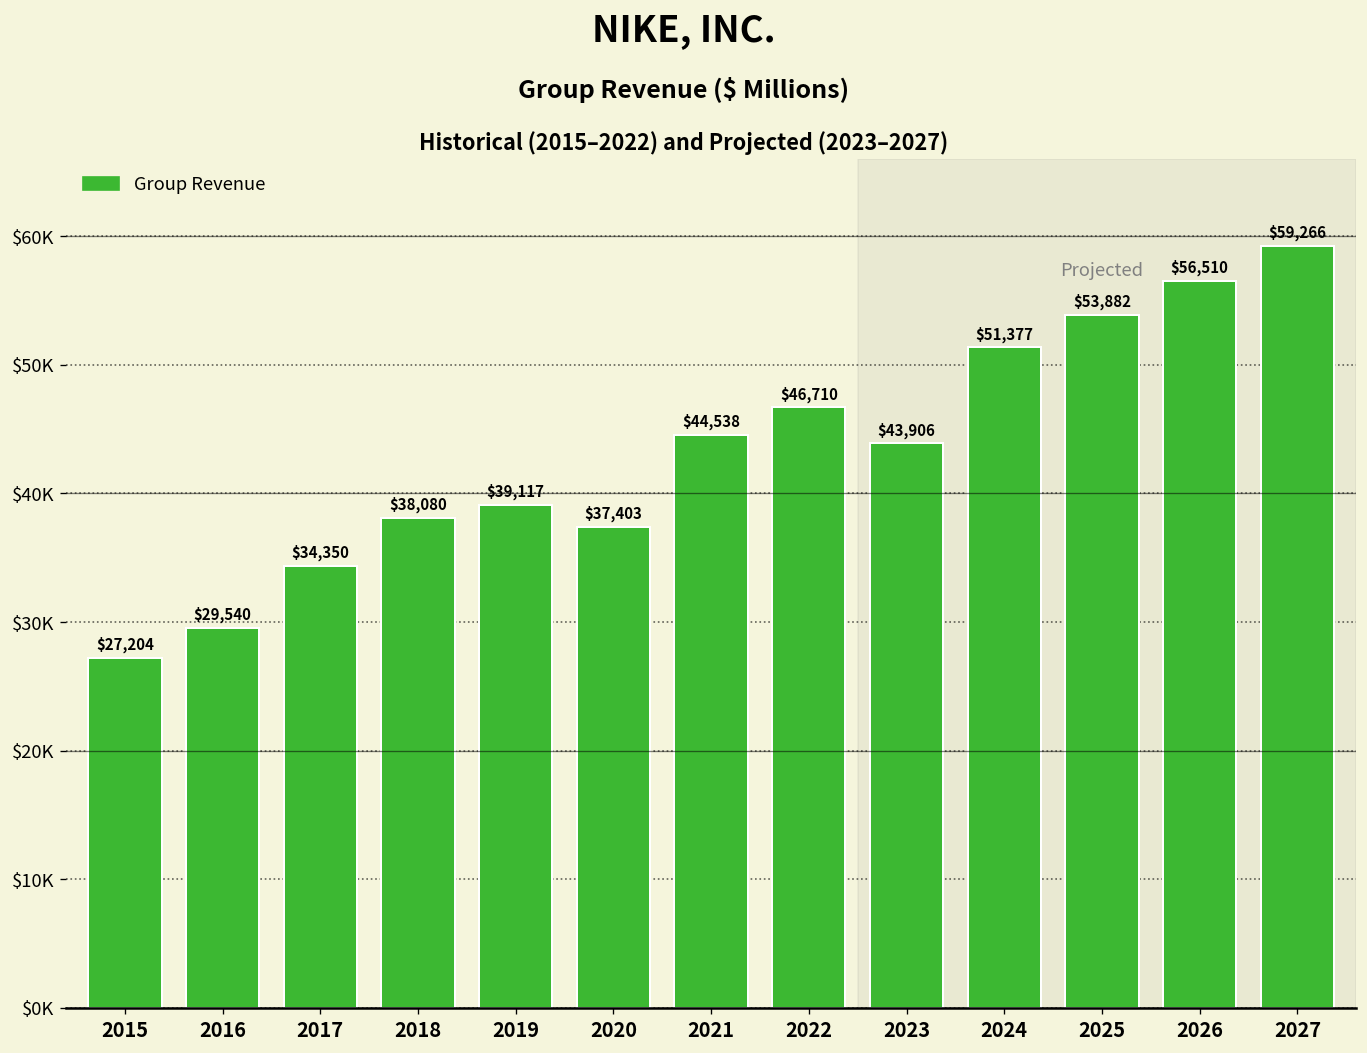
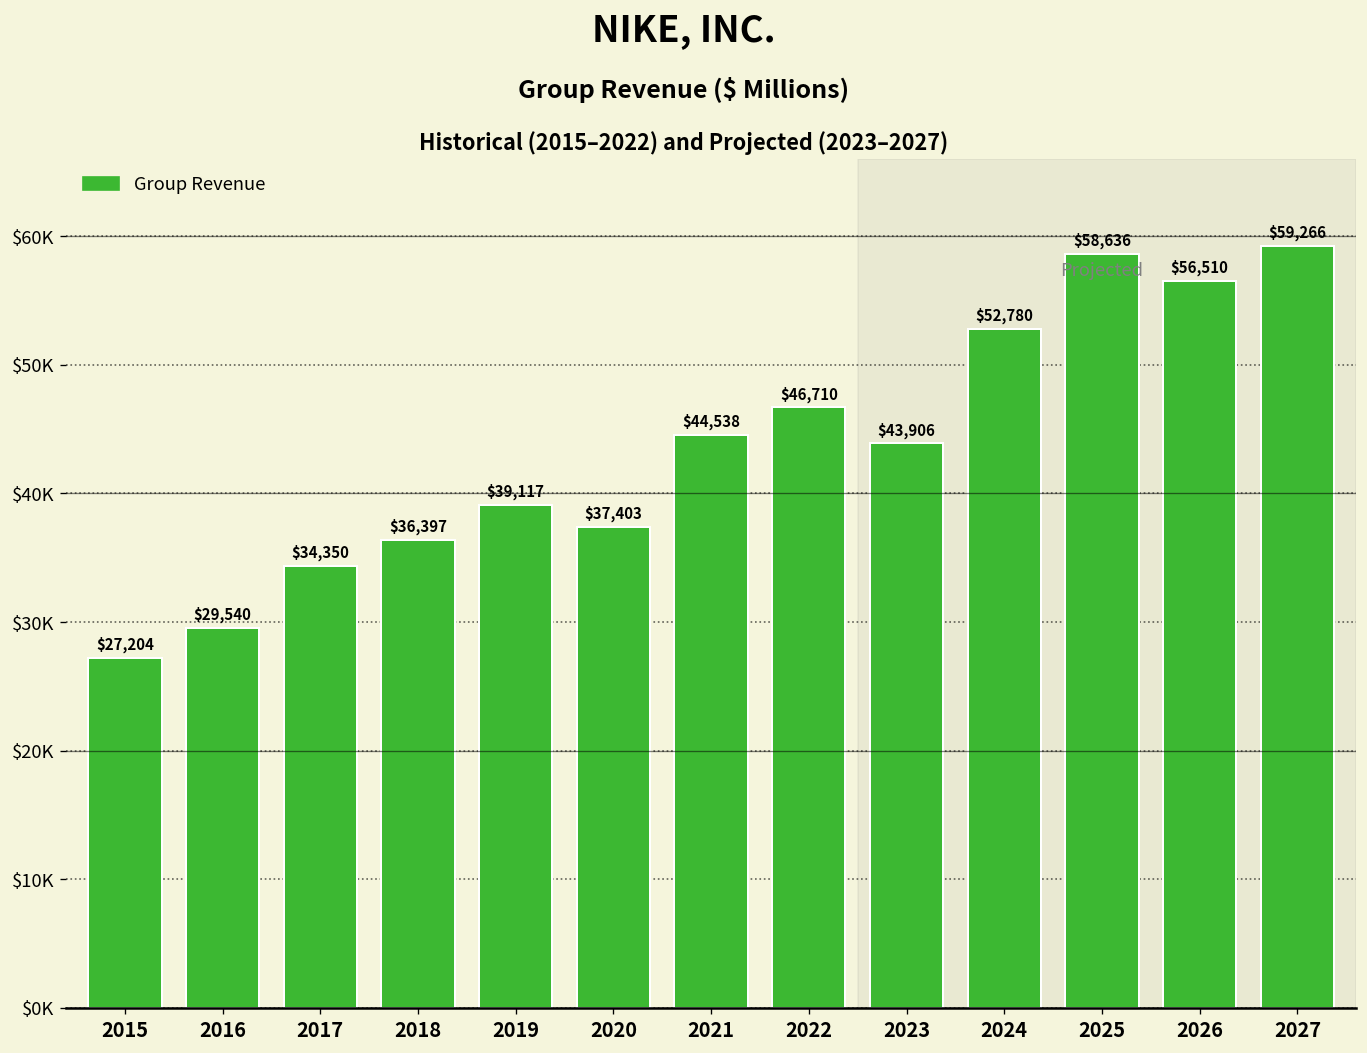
  {
    "2015": "$27,204",
    "2016": "$29,540",
    "2017": "$34,350",
-   "2018": "$38,080",
+   "2018": "$36,397",
    "2019": "$39,117",
    "2020": "$37,403",
    "2021": "$44,538",
    "2022": "$46,710",
    "2023": "$43,906",
-   "2024": "$51,377",
-   "2025": "$53,882",
+   "2024": "$52,780",
+   "2025": "$58,636",
    "2026": "$56,510",
    "2027": "$59,266"
  }
